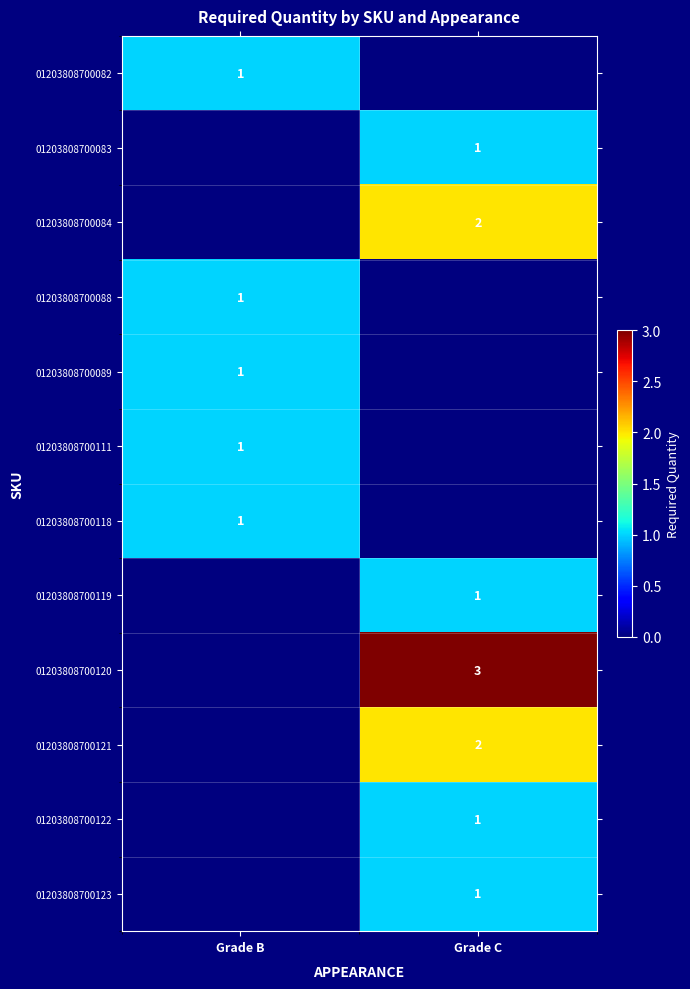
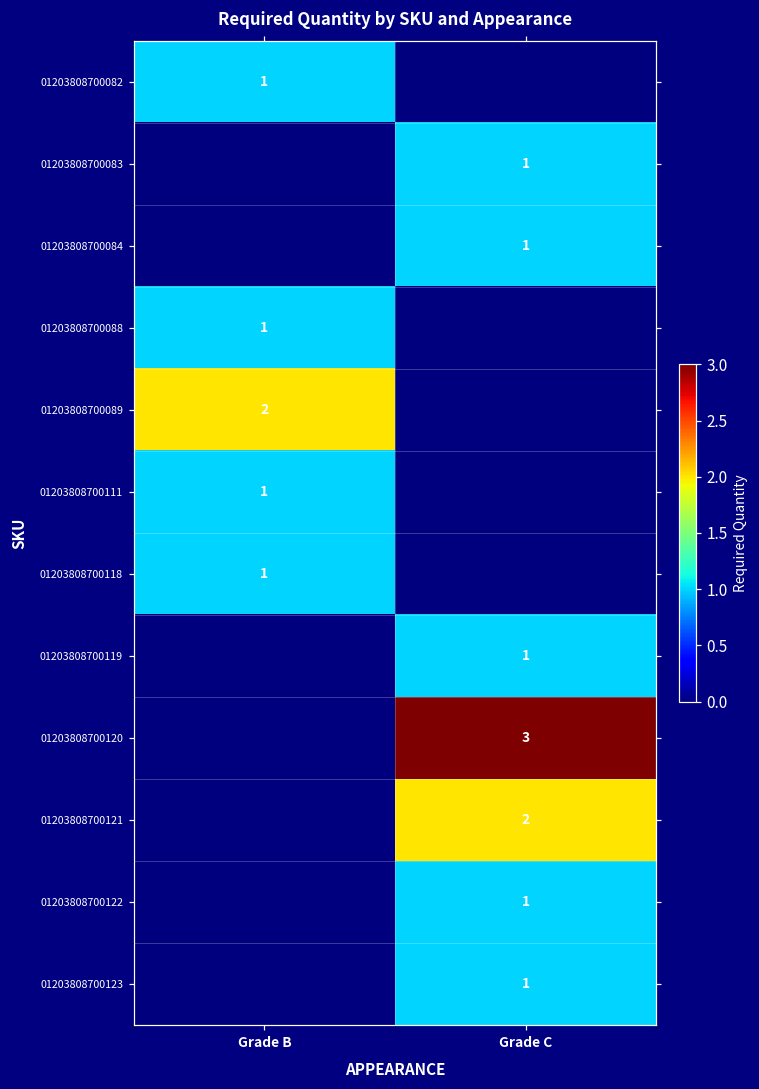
  {
    "01203808700082": {
      "Grade B": 1
    },
    "01203808700083": {
      "Grade C": 1
    },
    "01203808700084": {
-     "Grade C": 2
+     "Grade C": 1
    },
    "01203808700088": {
      "Grade B": 1
    },
    "01203808700089": {
-     "Grade B": 1
+     "Grade B": 2
    },
    "01203808700111": {
      "Grade B": 1
    },
    "01203808700118": {
      "Grade B": 1
    },
    "01203808700119": {
      "Grade C": 1
    },
    "01203808700120": {
      "Grade C": 3
    },
    "01203808700121": {
      "Grade C": 2
    },
    "01203808700122": {
      "Grade C": 1
    },
    "01203808700123": {
      "Grade C": 1
    }
  }
